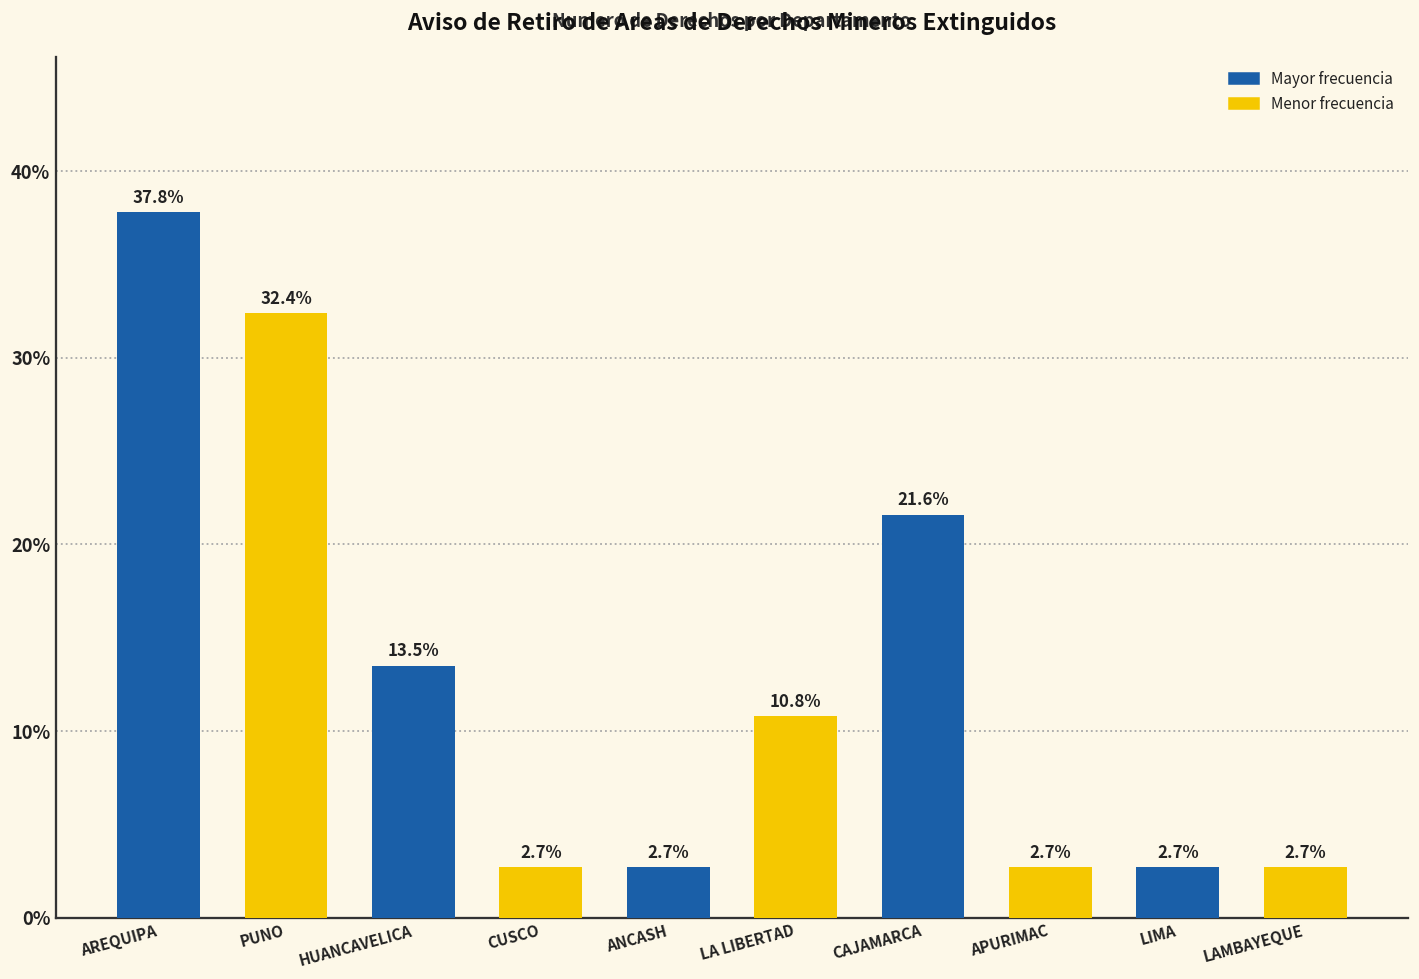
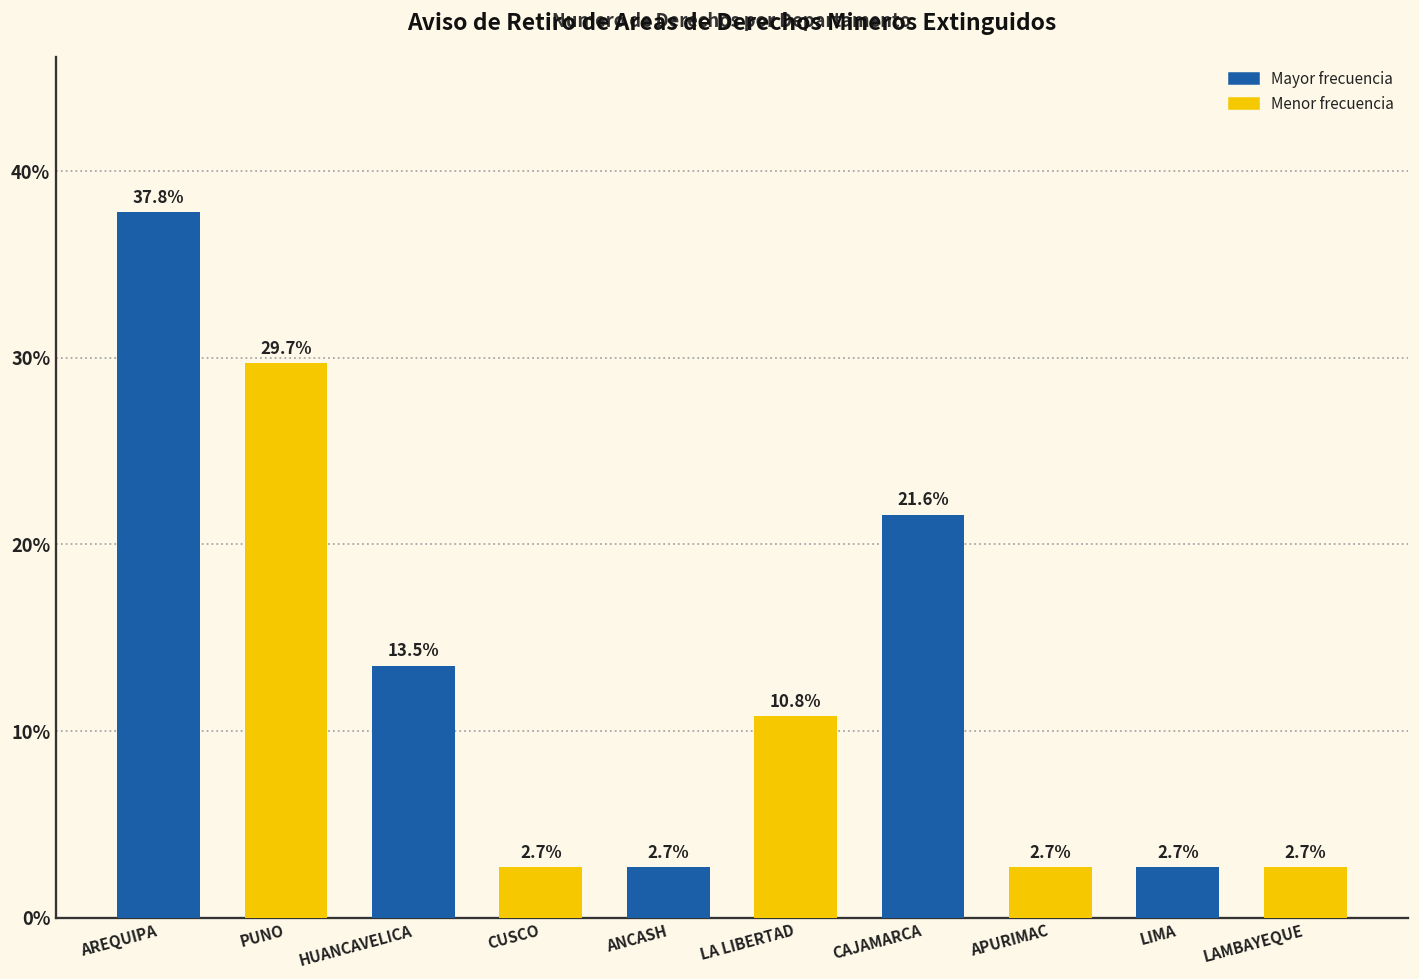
  {
    "AREQUIPA": "37.8%",
-   "PUNO": "32.4%",
+   "PUNO": "29.7%",
    "HUANCAVELICA": "13.5%",
    "CUSCO": "2.7%",
    "ANCASH": "2.7%",
    "LA LIBERTAD": "10.8%",
    "CAJAMARCA": "21.6%",
    "APURIMAC": "2.7%",
    "LIMA": "2.7%",
    "LAMBAYEQUE": "2.7%"
  }
